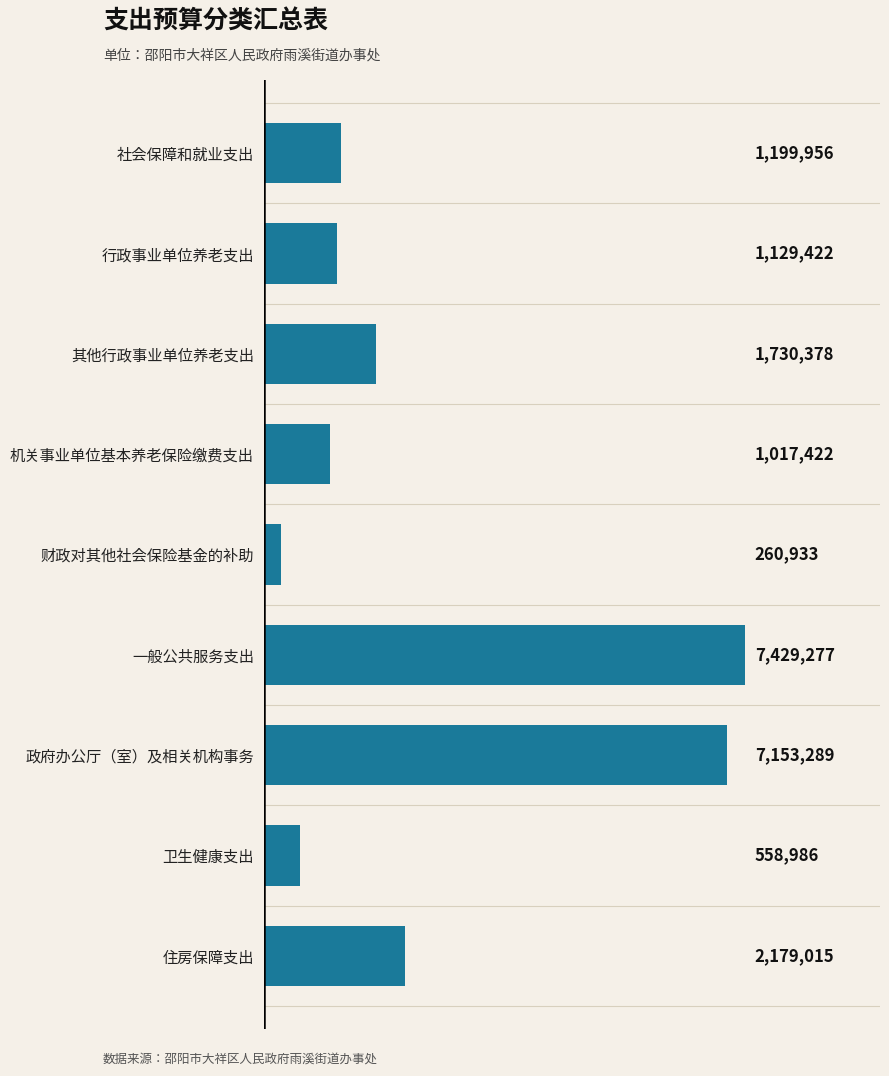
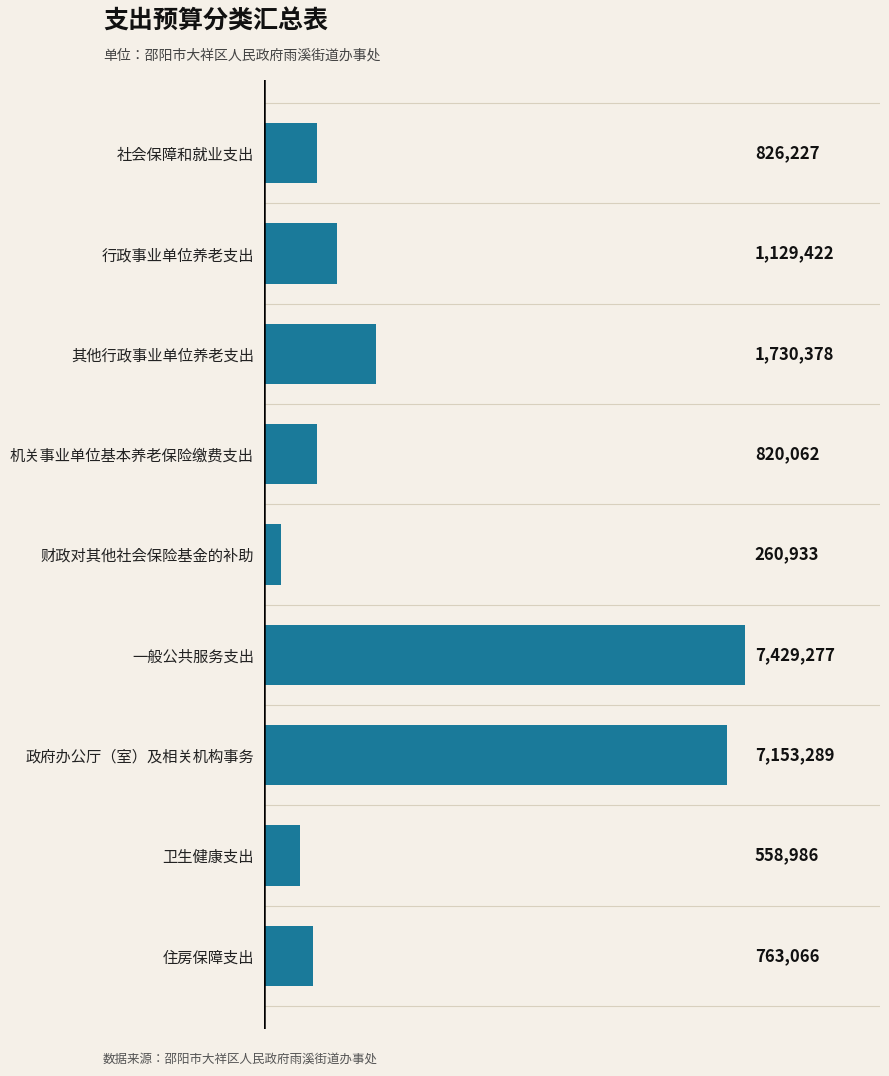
  {
-   "社会保障和就业支出": "1,199,956",
-   "机关事业单位基本养老保险缴费支出": "1,017,422",
+   "社会保障和就业支出": "826,227",
+   "机关事业单位基本养老保险缴费支出": "820,062",
    "一般公共服务支出": "7,429,277",
-   "住房保障支出": "2,179,015"
+   "住房保障支出": "763,066"
  }
